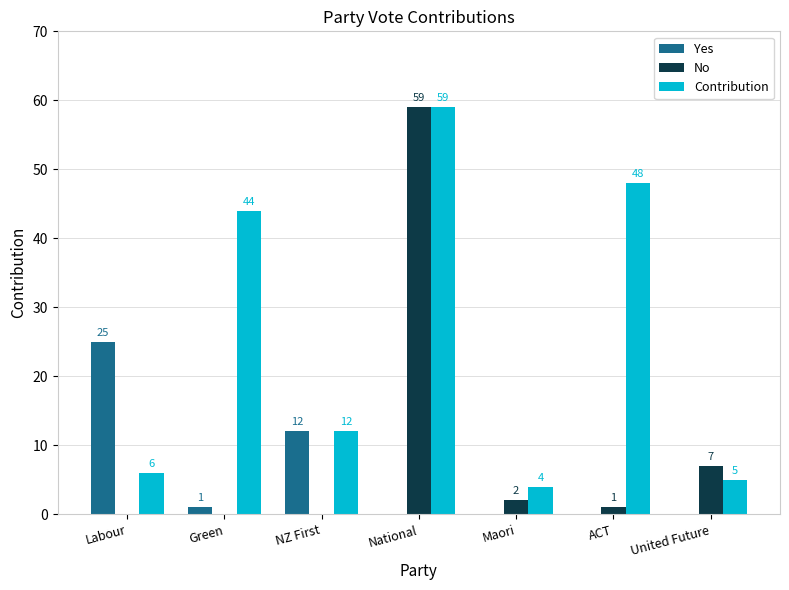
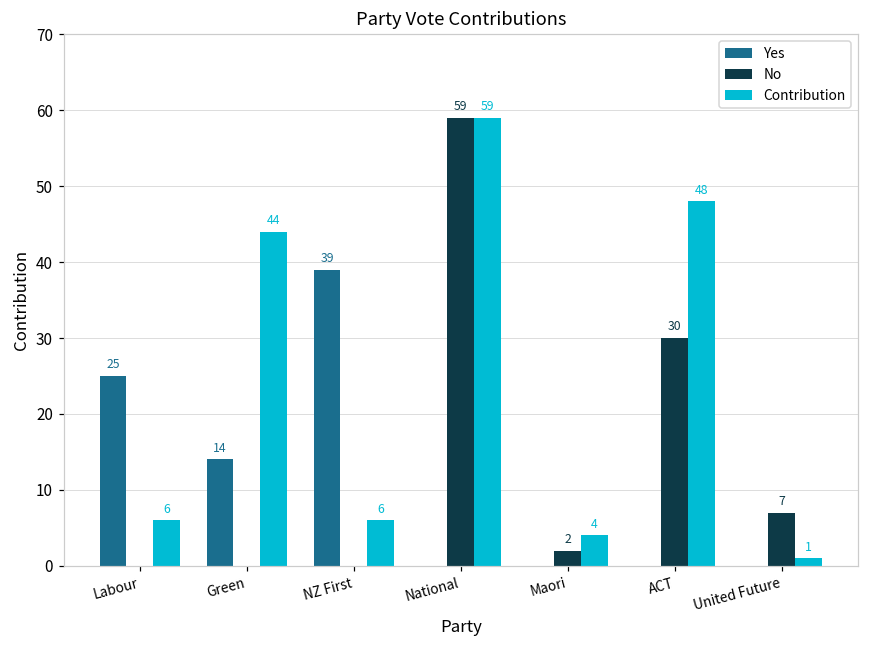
  {
    "Yes": {
      "Labour": 25,
-     "Green": 1,
-     "NZ First": 12
+     "Green": 14,
+     "NZ First": 39
    },
    "No": {
      "National": 59,
      "Maori": 2,
-     "ACT": 1,
+     "ACT": 30,
      "United Future": 7
    },
    "Contribution": {
      "Labour": 6,
      "Green": 44,
-     "NZ First": 12,
+     "NZ First": 6,
      "National": 59,
      "Maori": 4,
      "ACT": 48,
-     "United Future": 5
+     "United Future": 1
    }
  }
